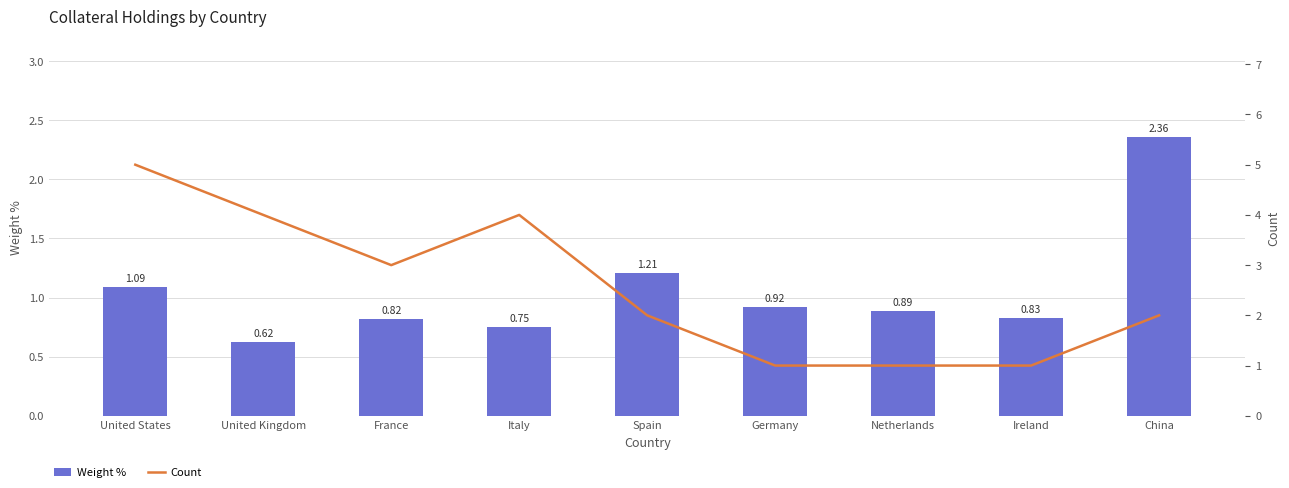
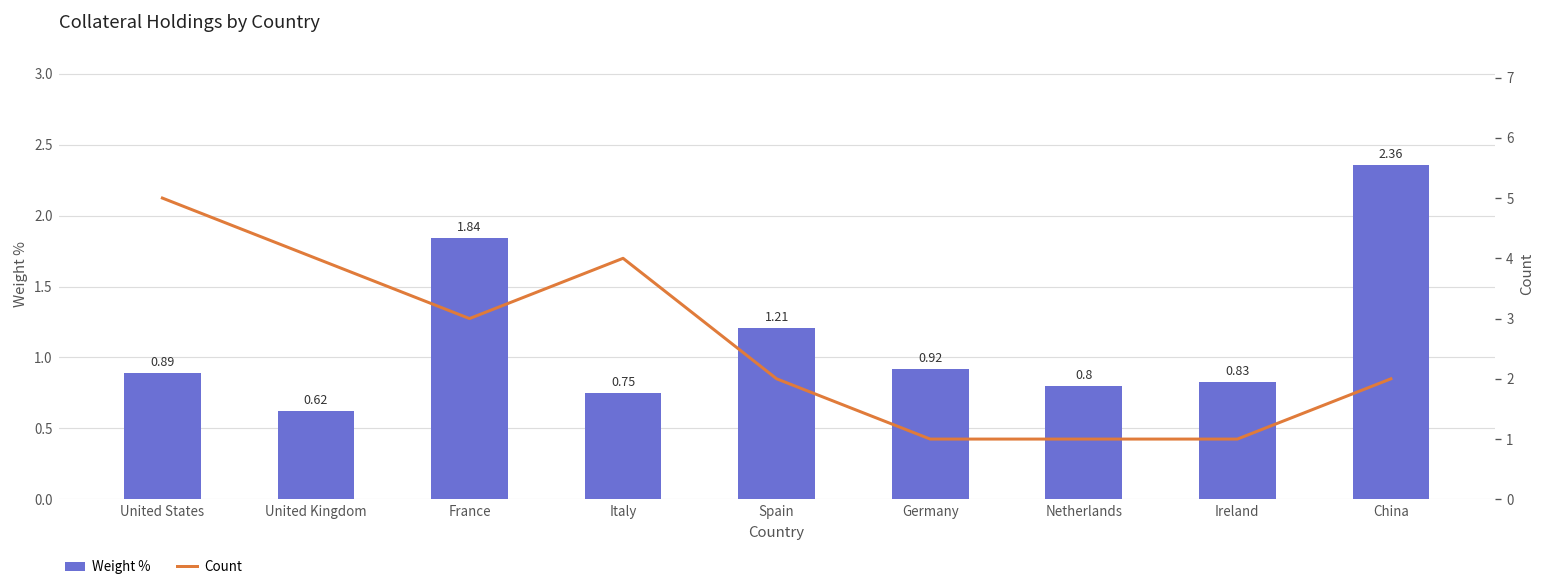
  {
    "Weight %": {
-     "United States": 1.09,
+     "United States": 0.89,
      "United Kingdom": 0.62,
-     "France": 0.82,
+     "France": 1.84,
      "Italy": 0.75,
      "Spain": 1.21,
      "Germany": 0.92,
-     "Netherlands": 0.89,
+     "Netherlands": 0.8,
      "Ireland": 0.83,
      "China": 2.36
    }
  }
